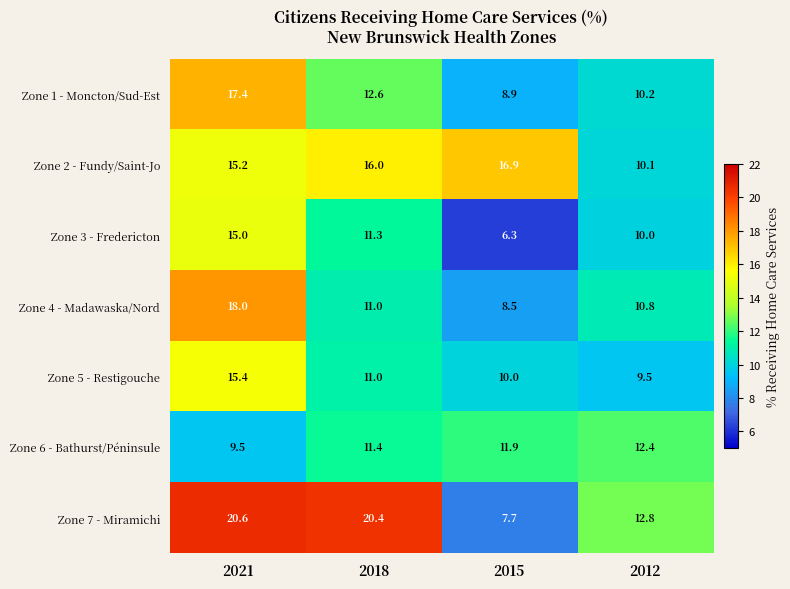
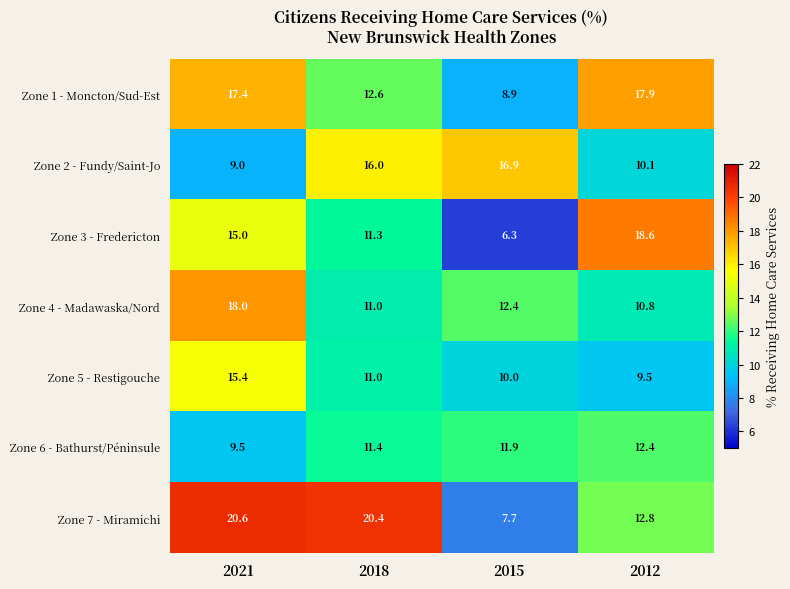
  {
    "Zone 1 - Moncton/Sud-Est": {
      "2021": 17.4,
      "2018": 12.6,
      "2015": 8.9,
-     "2012": 10.2
+     "2012": 17.9
    },
    "Zone 2 - Fundy/Saint-Jo": {
-     "2021": 15.2,
+     "2021": 9.0,
      "2018": 16.0,
      "2015": 16.9,
      "2012": 10.1
    },
    "Zone 3 - Fredericton": {
      "2021": 15.0,
      "2018": 11.3,
      "2015": 6.3,
-     "2012": 10.0
+     "2012": 18.6
    },
    "Zone 4 - Madawaska/Nord": {
      "2021": 18.0,
      "2018": 11.0,
-     "2015": 8.5,
+     "2015": 12.4,
      "2012": 10.8
    },
    "Zone 5 - Restigouche": {
      "2021": 15.4,
      "2018": 11.0,
      "2015": 10.0,
      "2012": 9.5
    },
    "Zone 6 - Bathurst/Péninsule": {
      "2021": 9.5,
      "2018": 11.4,
      "2015": 11.9,
      "2012": 12.4
    },
    "Zone 7 - Miramichi": {
      "2021": 20.6,
      "2018": 20.4,
      "2015": 7.7,
      "2012": 12.8
    }
  }
